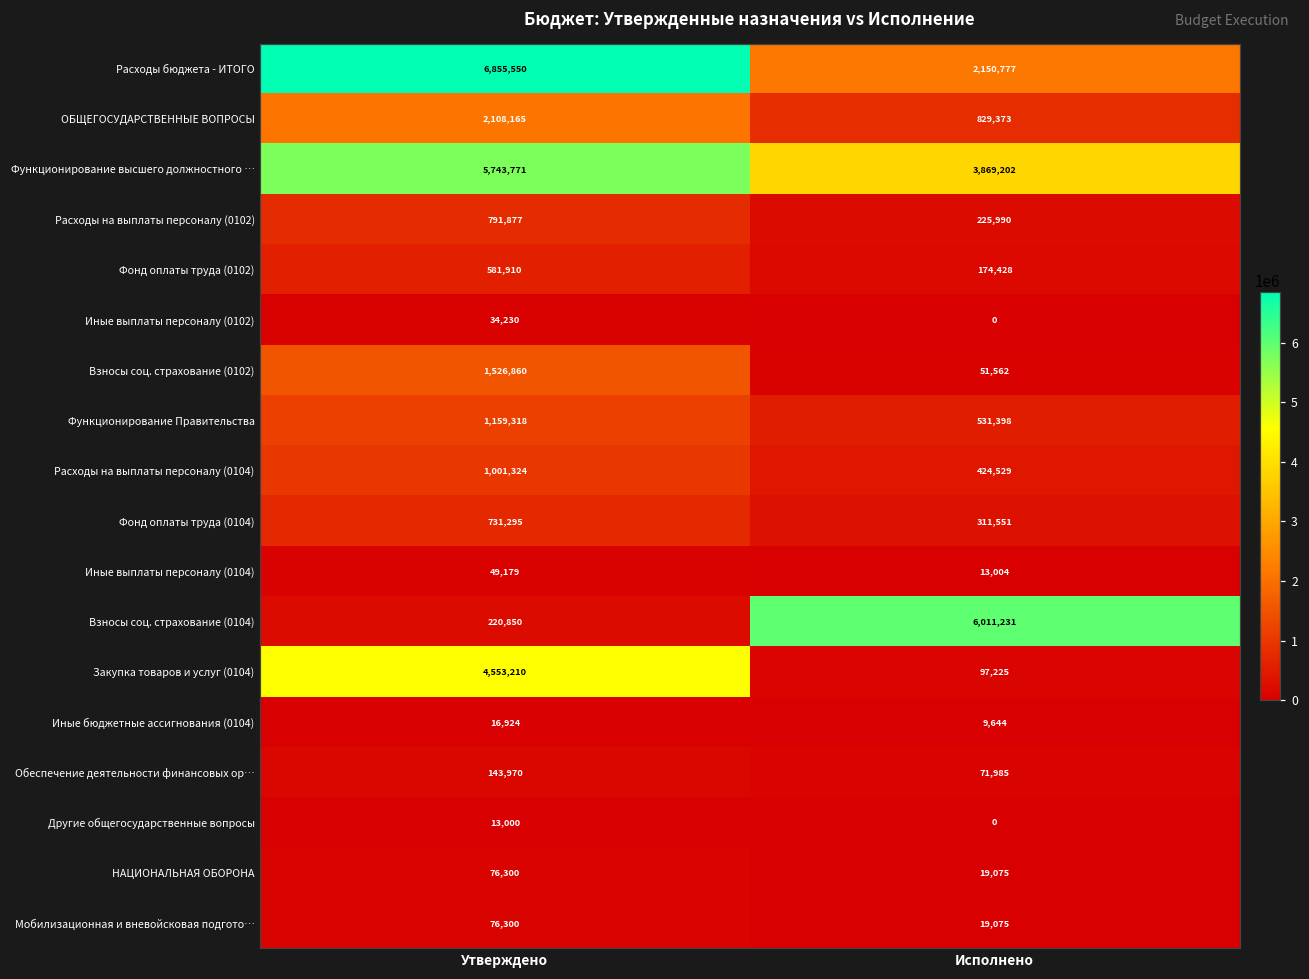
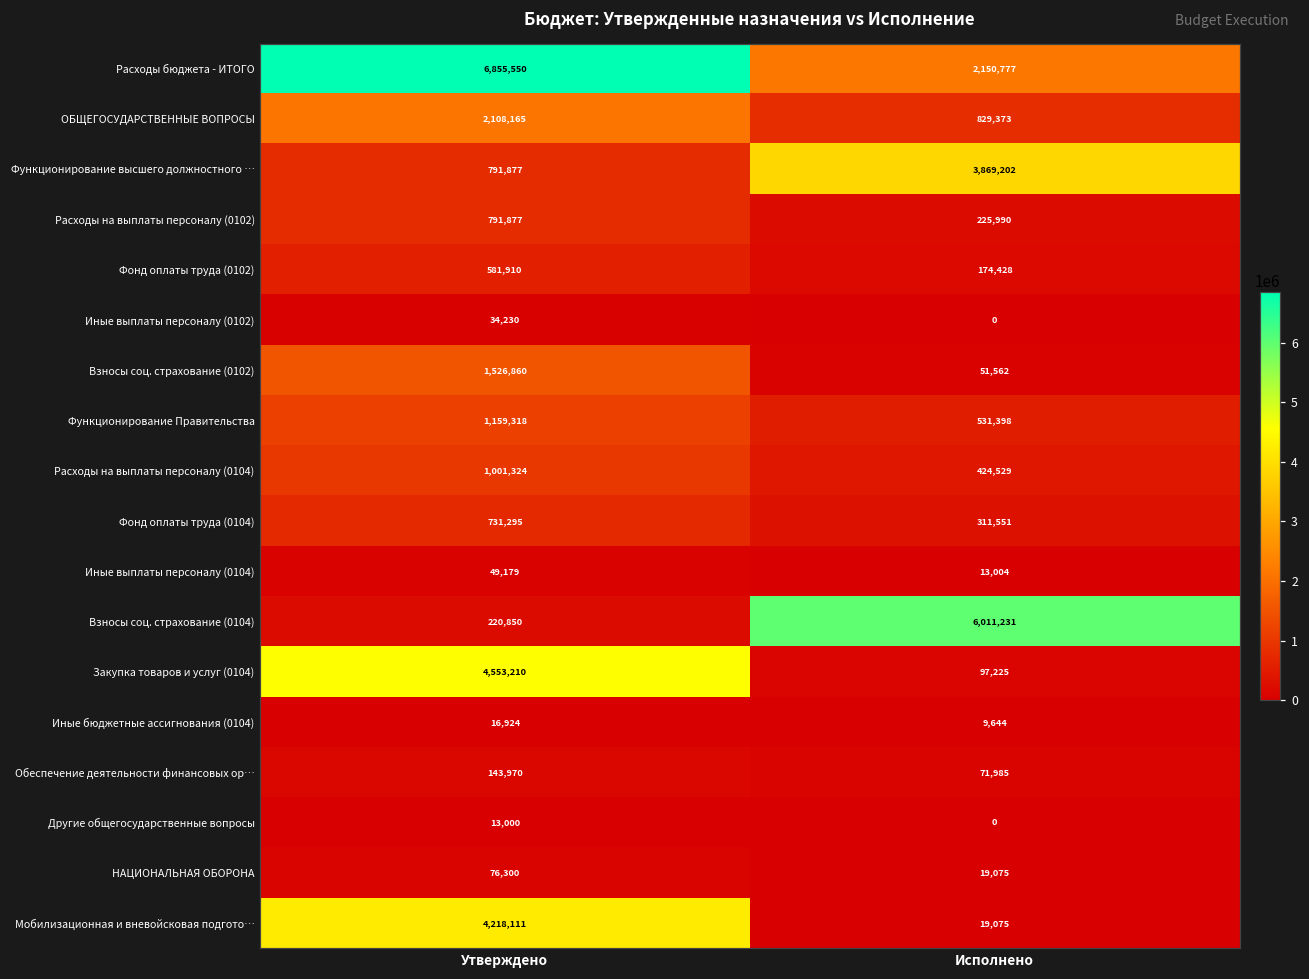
  {
    "Расходы бюджета - ИТОГО": {
      "Утверждено": "6,855,550",
      "Исполнено": "2,150,777"
    },
    "ОБЩЕГОСУДАРСТВЕННЫЕ ВОПРОСЫ": {
      "Утверждено": "2,108,165",
      "Исполнено": "829,373"
    },
    "Функционирование высшего должностного …": {
-     "Утверждено": "5,743,771",
+     "Утверждено": "791,877",
      "Исполнено": "3,869,202"
    },
    "Расходы на выплаты персоналу (0102)": {
      "Утверждено": "791,877",
      "Исполнено": "225,990"
    },
    "Фонд оплаты труда (0102)": {
      "Утверждено": "581,910",
      "Исполнено": "174,428"
    },
    "Иные выплаты персоналу (0102)": {
      "Утверждено": "34,230",
      "Исполнено": "0"
    },
    "Взносы соц. страхование (0102)": {
      "Утверждено": "1,526,860",
      "Исполнено": "51,562"
    },
    "Функционирование Правительства": {
      "Утверждено": "1,159,318",
      "Исполнено": "531,398"
    },
    "Расходы на выплаты персоналу (0104)": {
      "Утверждено": "1,001,324",
      "Исполнено": "424,529"
    },
    "Фонд оплаты труда (0104)": {
      "Утверждено": "731,295",
      "Исполнено": "311,551"
    },
    "Иные выплаты персоналу (0104)": {
      "Утверждено": "49,179",
      "Исполнено": "13,004"
    },
    "Взносы соц. страхование (0104)": {
      "Утверждено": "220,850",
      "Исполнено": "6,011,231"
    },
    "Закупка товаров и услуг (0104)": {
      "Утверждено": "4,553,210",
      "Исполнено": "97,225"
    },
    "Иные бюджетные ассигнования (0104)": {
      "Утверждено": "16,924",
      "Исполнено": "9,644"
    },
    "Обеспечение деятельности финансовых ор…": {
      "Утверждено": "143,970",
      "Исполнено": "71,985"
    },
    "Другие общегосударственные вопросы": {
      "Утверждено": "13,000",
      "Исполнено": "0"
    },
    "НАЦИОНАЛЬНАЯ ОБОРОНА": {
      "Утверждено": "76,300",
      "Исполнено": "19,075"
    },
    "Мобилизационная и вневойсковая подгото…": {
-     "Утверждено": "76,300",
+     "Утверждено": "4,218,111",
      "Исполнено": "19,075"
    }
  }
